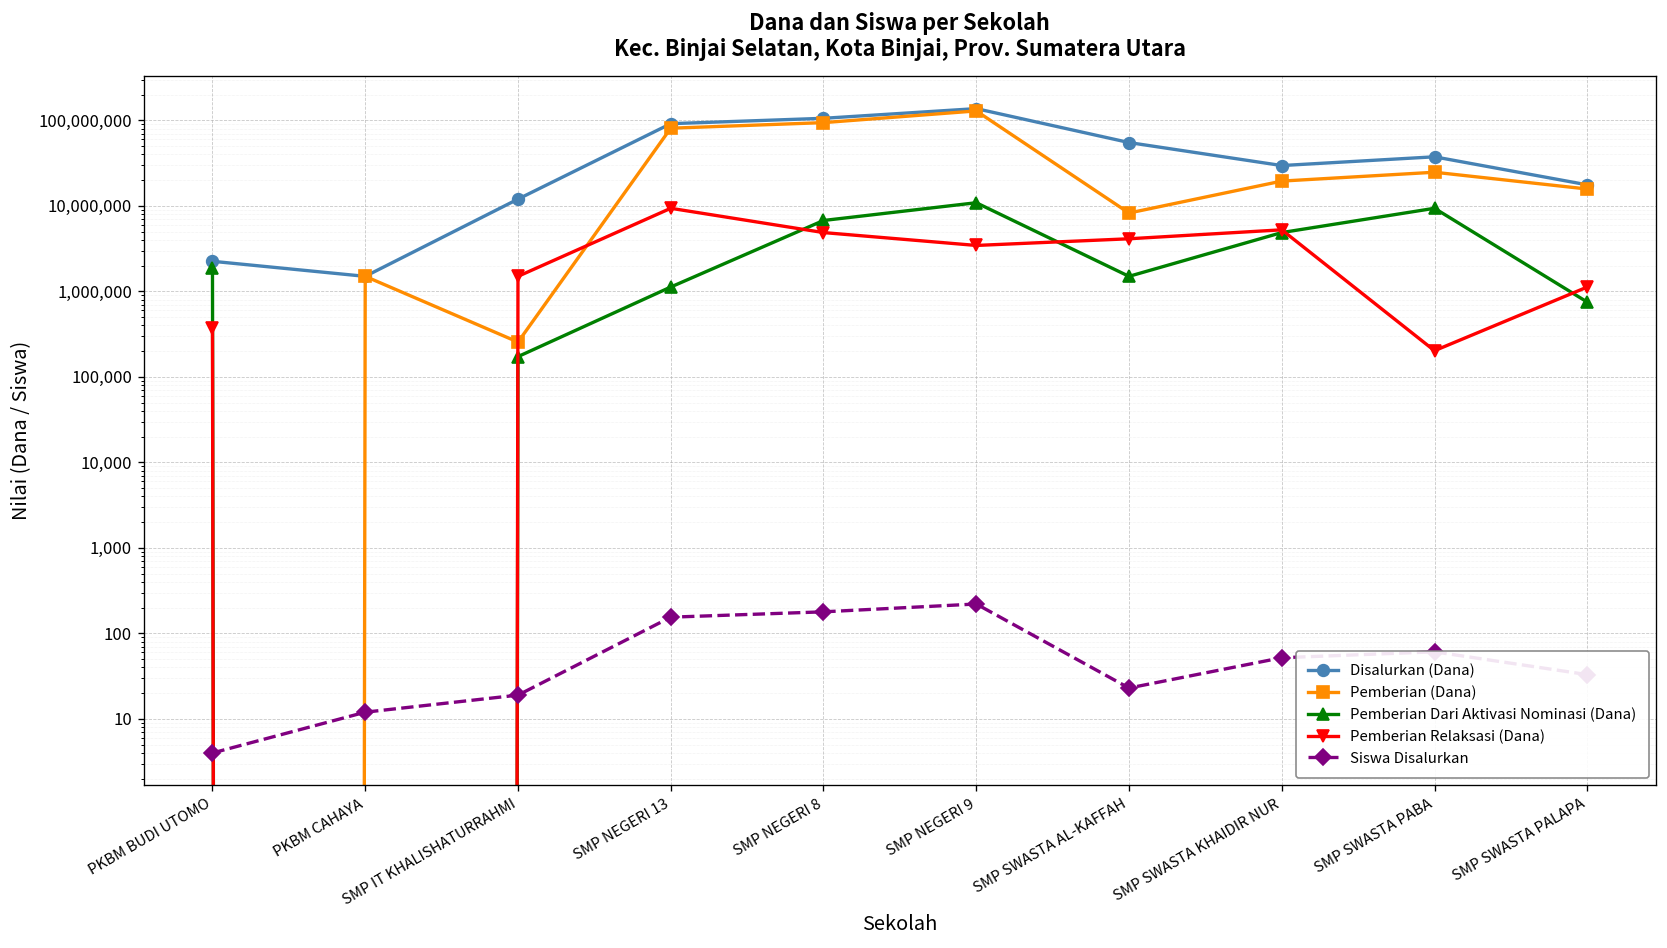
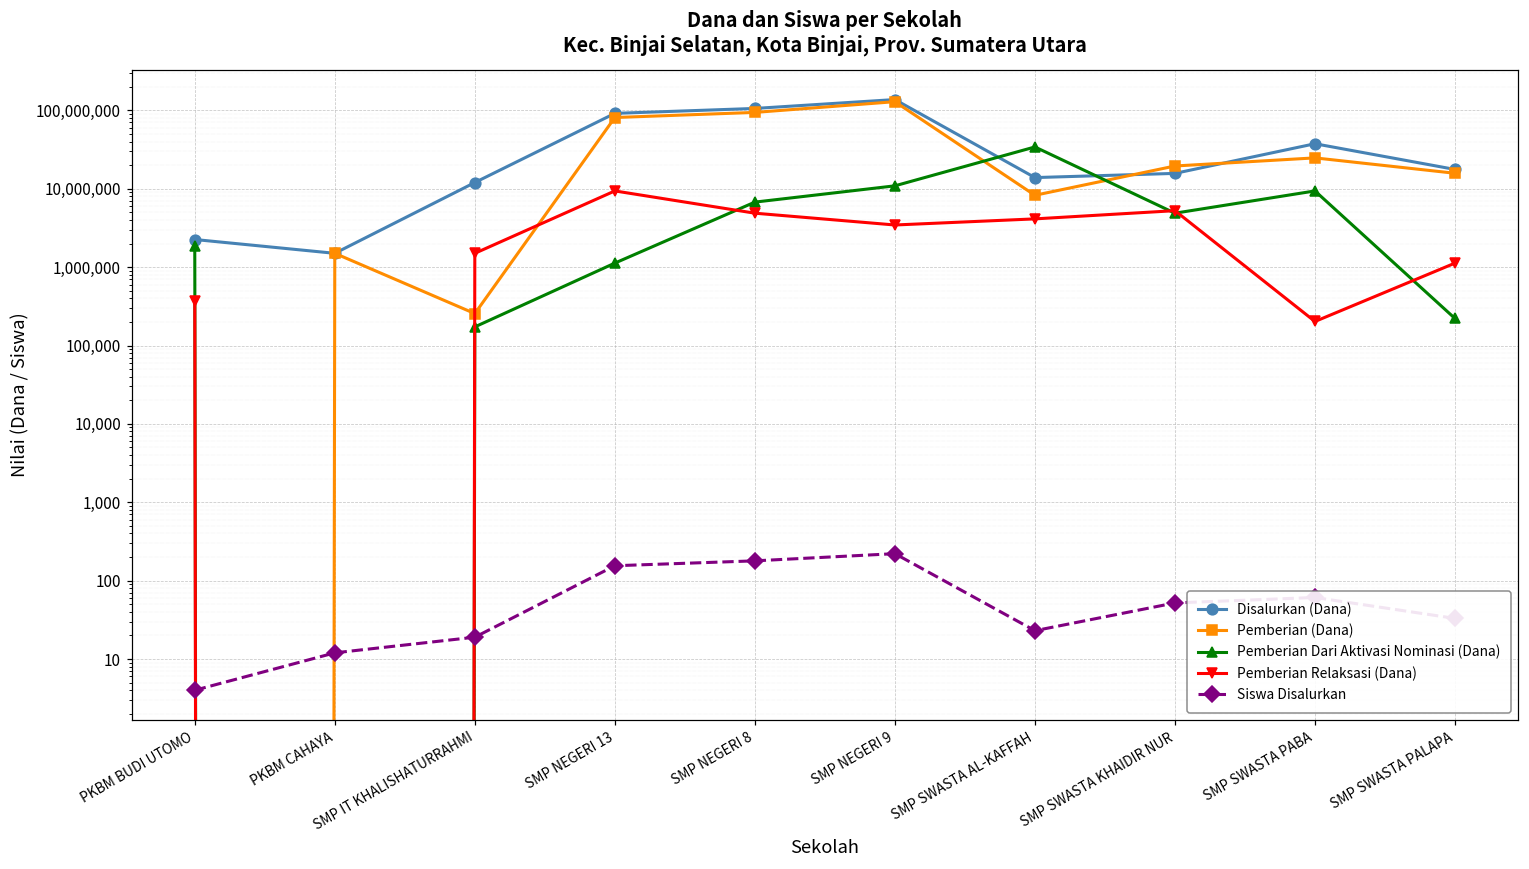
  {
    "Disalurkan (Dana)": {
      "PKBM BUDI UTOMO": "2,300,000",
      "SMP IT KHALISHATURRAHMI": "12,000,000",
      "SMP NEGERI 13": "90,000,000",
      "SMP NEGERI 8": "110,000,000",
-     "SMP SWASTA AL-KAFFAH": "60,000,000",
-     "SMP SWASTA KHAIDIR NUR": "30,000,000",
+     "SMP SWASTA AL-KAFFAH": "14,000,000",
+     "SMP SWASTA KHAIDIR NUR": "16,000,000",
      "SMP SWASTA PABA": "40,000,000",
      "SMP SWASTA PALAPA": "18,000,000"
    },
    "Pemberian (Dana)": {
      "SMP IT KHALISHATURRAHMI": "260,000",
      "SMP NEGERI 13": "80,000,000",
      "SMP NEGERI 8": "90,000,000",
      "SMP SWASTA AL-KAFFAH": "8,000,000",
      "SMP SWASTA KHAIDIR NUR": "20,000,000",
      "SMP SWASTA PABA": "25,000,000",
      "SMP SWASTA PALAPA": "16,000,000"
    },
    "Pemberian Dari Aktivasi Nominasi (Dana)": {
      "PKBM BUDI UTOMO": "1,900,000",
      "SMP IT KHALISHATURRAHMI": "170,000",
      "SMP NEGERI 13": "1,100,000",
      "SMP NEGERI 8": "7,000,000",
      "SMP NEGERI 9": "11,000,000",
-     "SMP SWASTA AL-KAFFAH": "1,500,000",
+     "SMP SWASTA AL-KAFFAH": "30,000,000",
      "SMP SWASTA PABA": "9,000,000",
-     "SMP SWASTA PALAPA": "800,000"
+     "SMP SWASTA PALAPA": "220,000"
    },
    "Pemberian Relaksasi (Dana)": {
      "PKBM BUDI UTOMO": "400,000",
      "SMP IT KHALISHATURRAHMI": "1,500,000",
      "SMP NEGERI 13": "9,000,000",
      "SMP NEGERI 8": "5,000,000",
      "SMP NEGERI 9": "3,000,000",
      "SMP SWASTA AL-KAFFAH": "4,000,000",
      "SMP SWASTA PABA": "200,000",
      "SMP SWASTA PALAPA": "1,100,000"
    },
    "Siswa Disalurkan": {
      "PKBM BUDI UTOMO": "4",
      "PKBM CAHAYA": "12",
      "SMP IT KHALISHATURRAHMI": "19",
      "SMP NEGERI 13": "160",
      "SMP NEGERI 8": "180",
      "SMP NEGERI 9": "220",
      "SMP SWASTA AL-KAFFAH": "23",
      "SMP SWASTA KHAIDIR NUR": "50"
    }
  }
